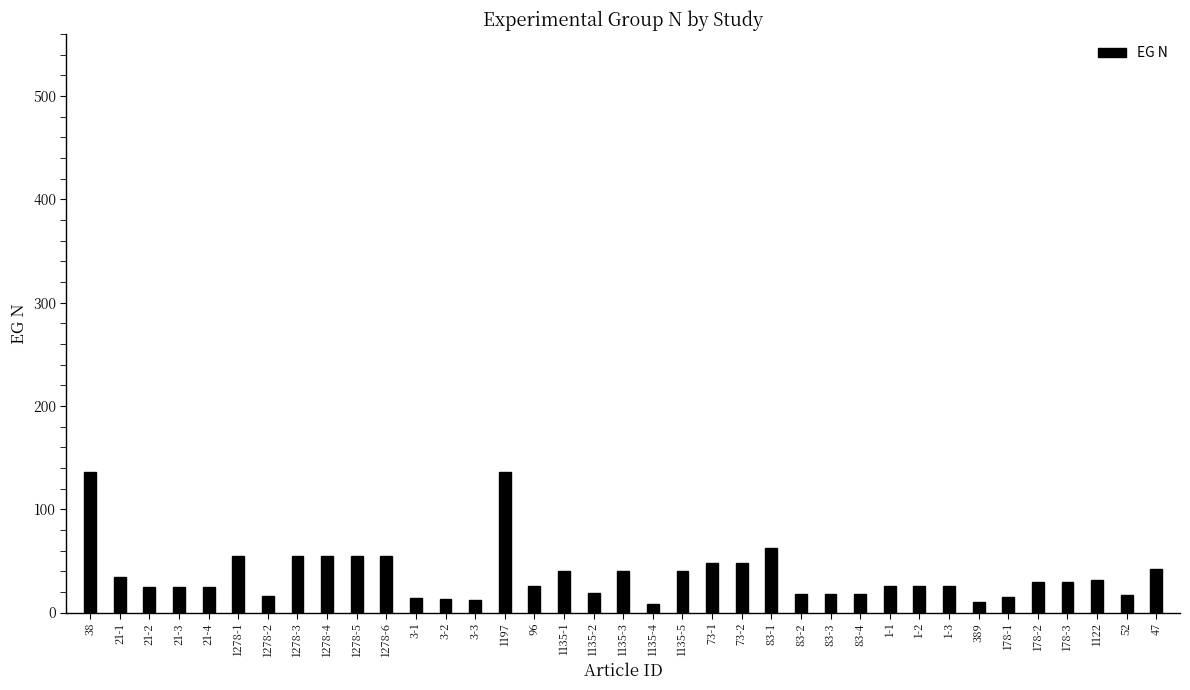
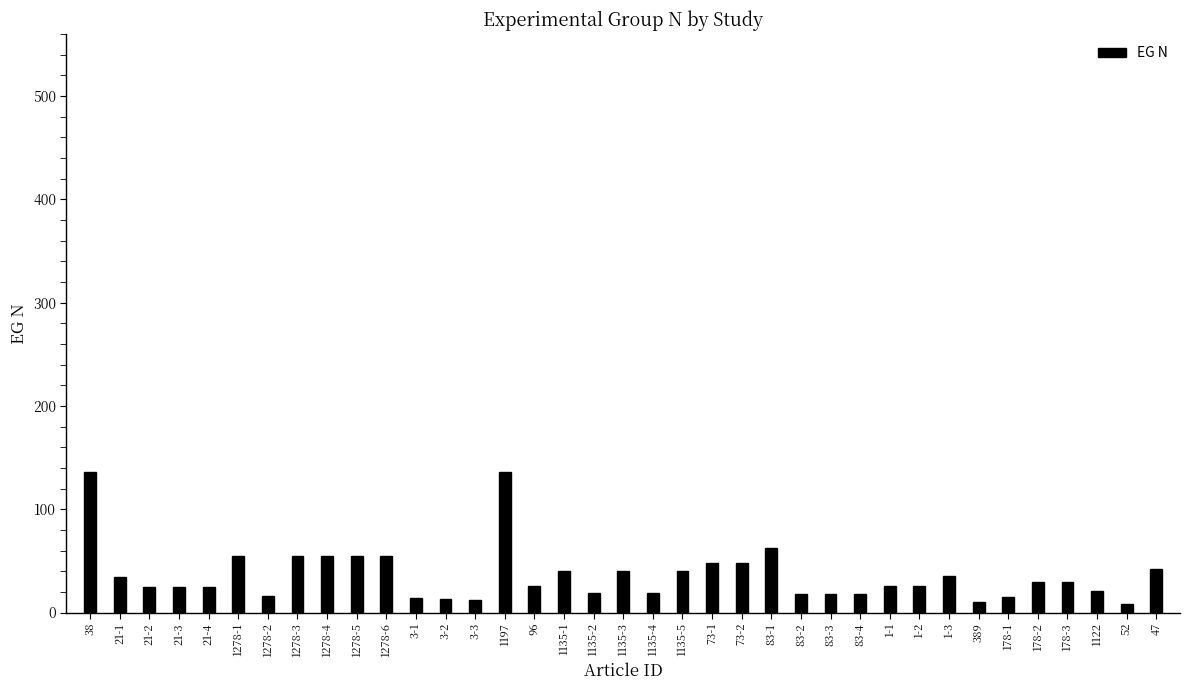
  {
    "38": 136,
    "21-1": 34,
    "21-2": 25,
    "21-3": 25,
    "21-4": 25,
    "1278-1": 55,
    "1278-2": 16,
    "1278-3": 55,
    "1278-4": 55,
    "1278-5": 55,
    "1278-6": 55,
    "3-1": 14,
    "3-2": 13,
    "3-3": 12,
    "1197": 136,
    "96": 26,
    "1135-1": 40,
    "1135-2": 19,
    "1135-3": 40,
-   "1135-4": 8,
+   "1135-4": 19,
    "1135-5": 40,
    "73-1": 48,
    "73-2": 48,
    "83-1": 62,
    "83-2": 18,
    "83-3": 18,
    "83-4": 18,
    "1-1": 26,
    "1-2": 26,
-   "1-3": 26,
+   "1-3": 35,
    "389": 10,
    "178-1": 15,
    "178-2": 30,
    "178-3": 30,
-   "1122": 31,
-   "52": 17,
+   "1122": 21,
+   "52": 8,
    "47": 42
  }
